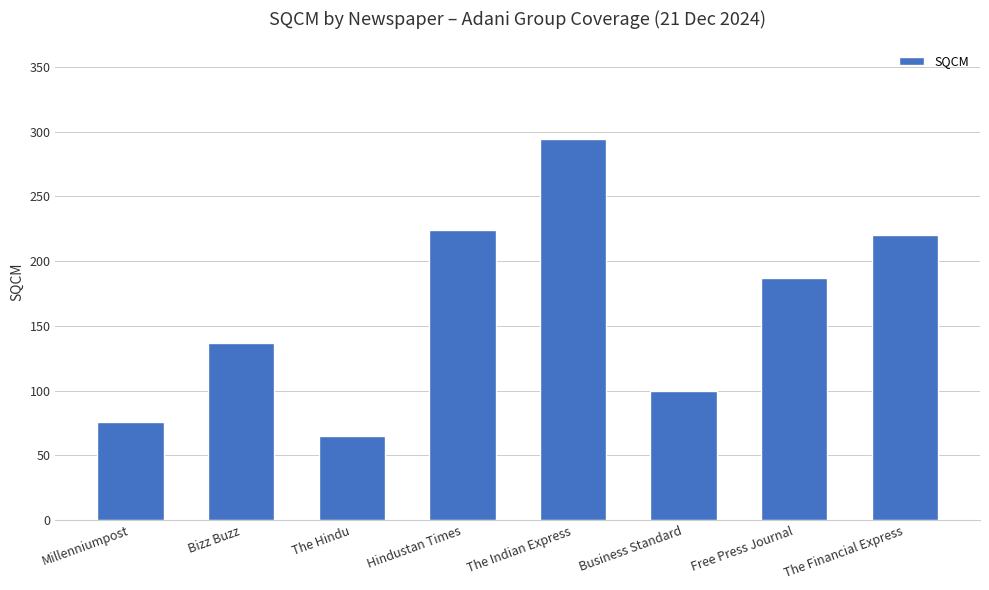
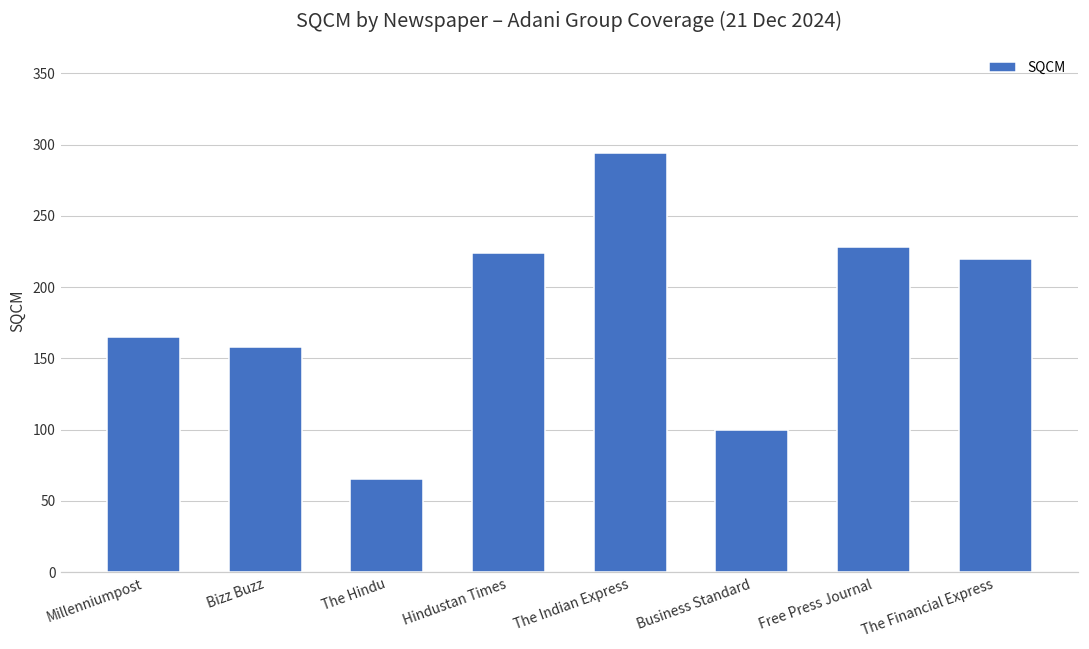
  {
-   "Millenniumpost": 76,
-   "Bizz Buzz": 137,
+   "Millenniumpost": 165,
+   "Bizz Buzz": 158,
    "The Hindu": 65,
    "Hindustan Times": 224,
    "The Indian Express": 294,
    "Business Standard": 100,
-   "Free Press Journal": 187,
+   "Free Press Journal": 228,
    "The Financial Express": 220
  }
